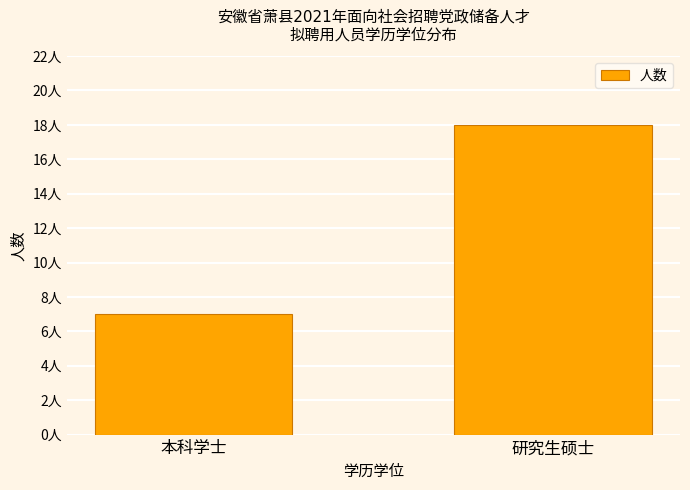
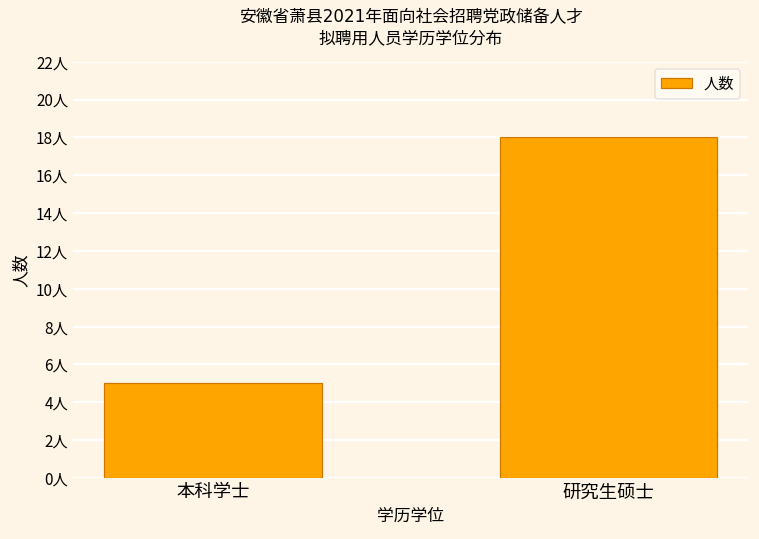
  {
-   "本科学士": "7人",
+   "本科学士": "5人",
    "研究生硕士": "18人"
  }
